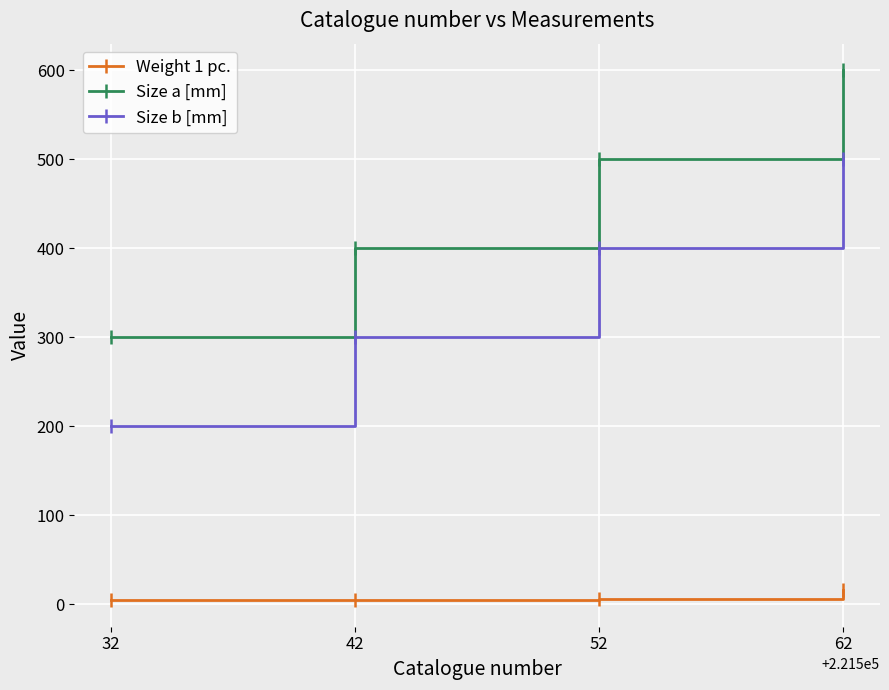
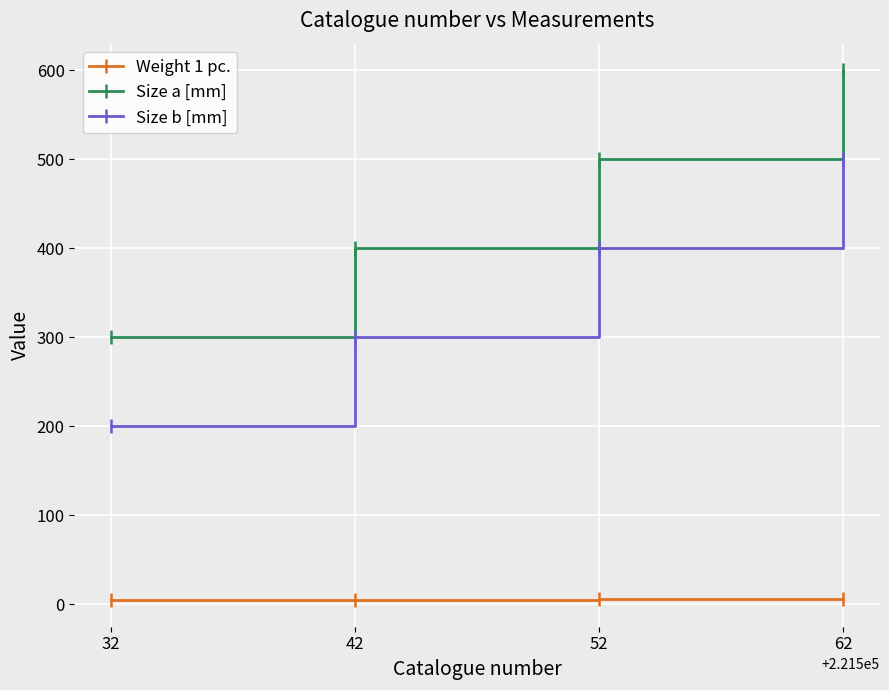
  {
    "Weight 1 pc.": {
      "32": 0,
      "42": 0,
      "52": 10,
-     "62": 20
+     "62": 10
    },
    "Size a [mm]": {
      "32": 300,
      "42": 400,
      "52": 500,
      "62": 600
    },
    "Size b [mm]": {
      "32": 200,
      "42": 300,
      "52": 400,
      "62": 500
    }
  }
